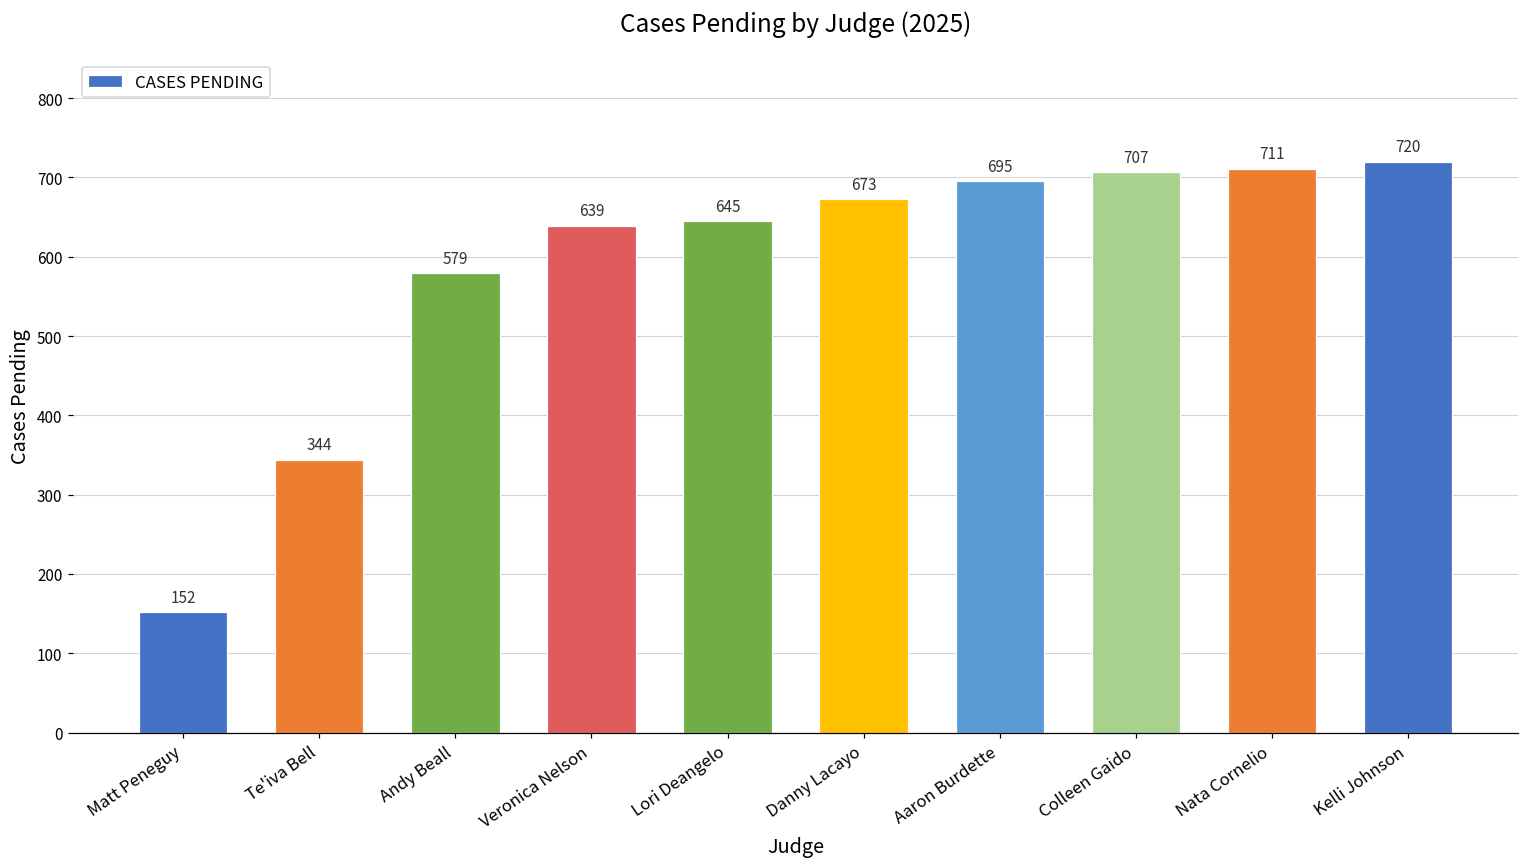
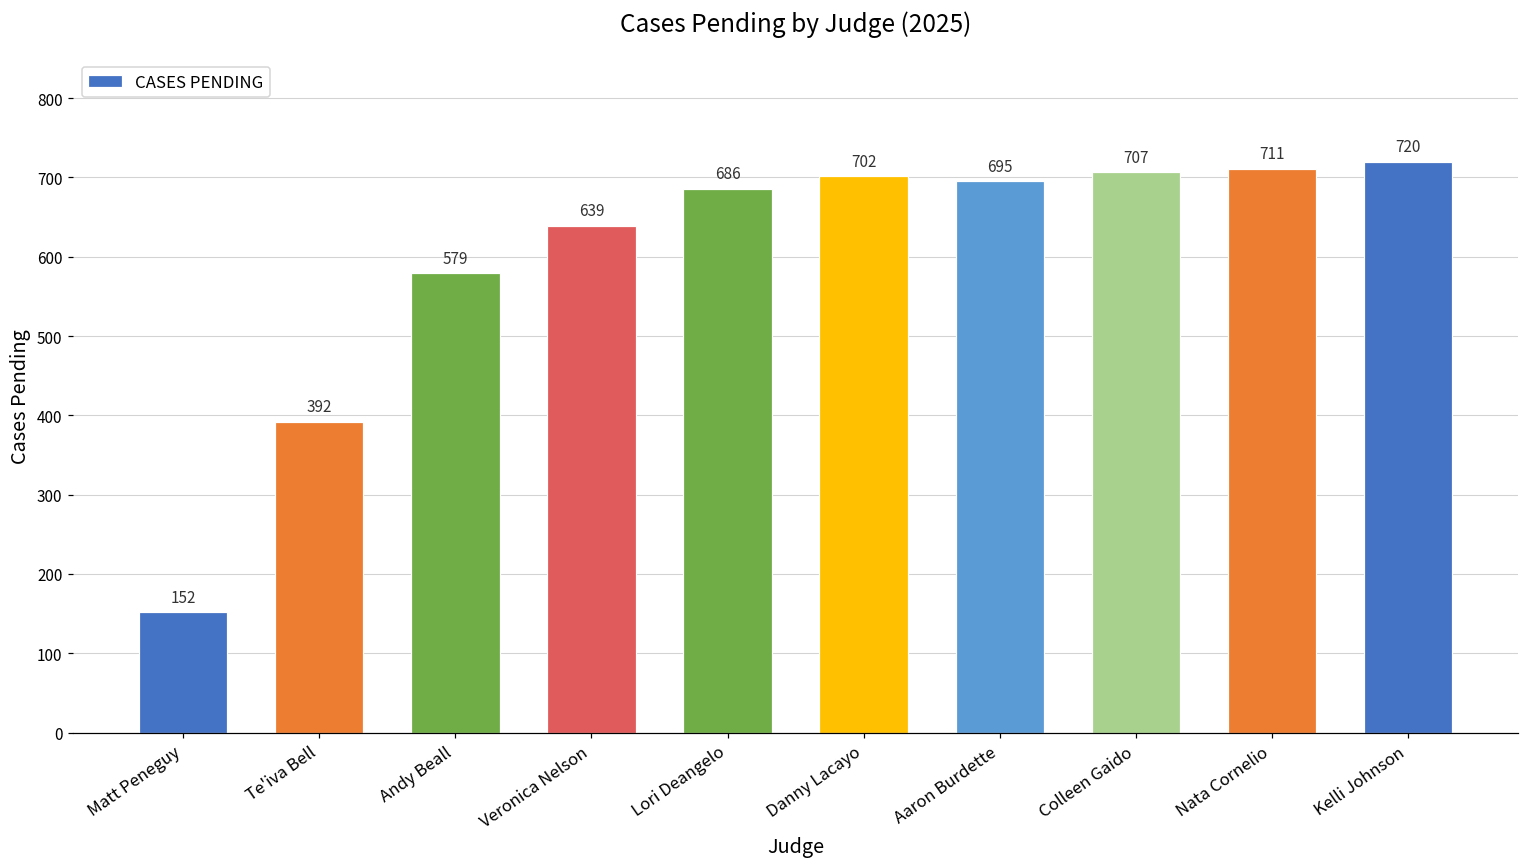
  {
    "Matt Peneguy": 152,
-   "Te'iva Bell": 344,
+   "Te'iva Bell": 392,
    "Andy Beall": 579,
    "Veronica Nelson": 639,
-   "Lori Deangelo": 645,
-   "Danny Lacayo": 673,
+   "Lori Deangelo": 686,
+   "Danny Lacayo": 702,
    "Aaron Burdette": 695,
    "Colleen Gaido": 707,
    "Nata Cornelio": 711,
    "Kelli Johnson": 720
  }
